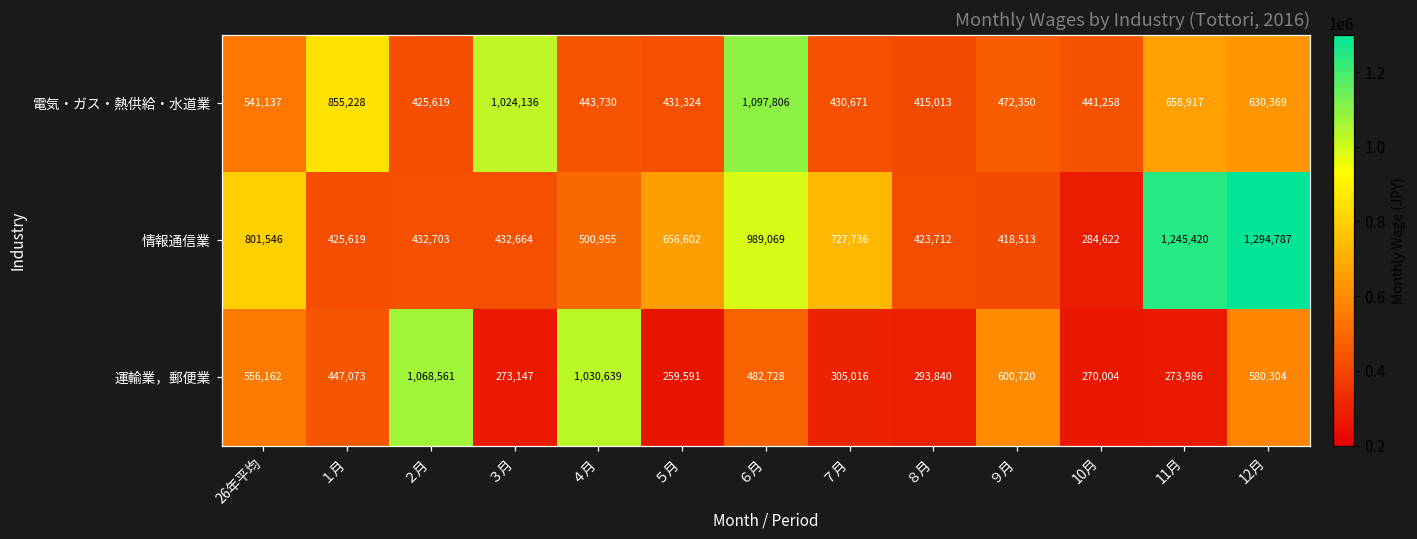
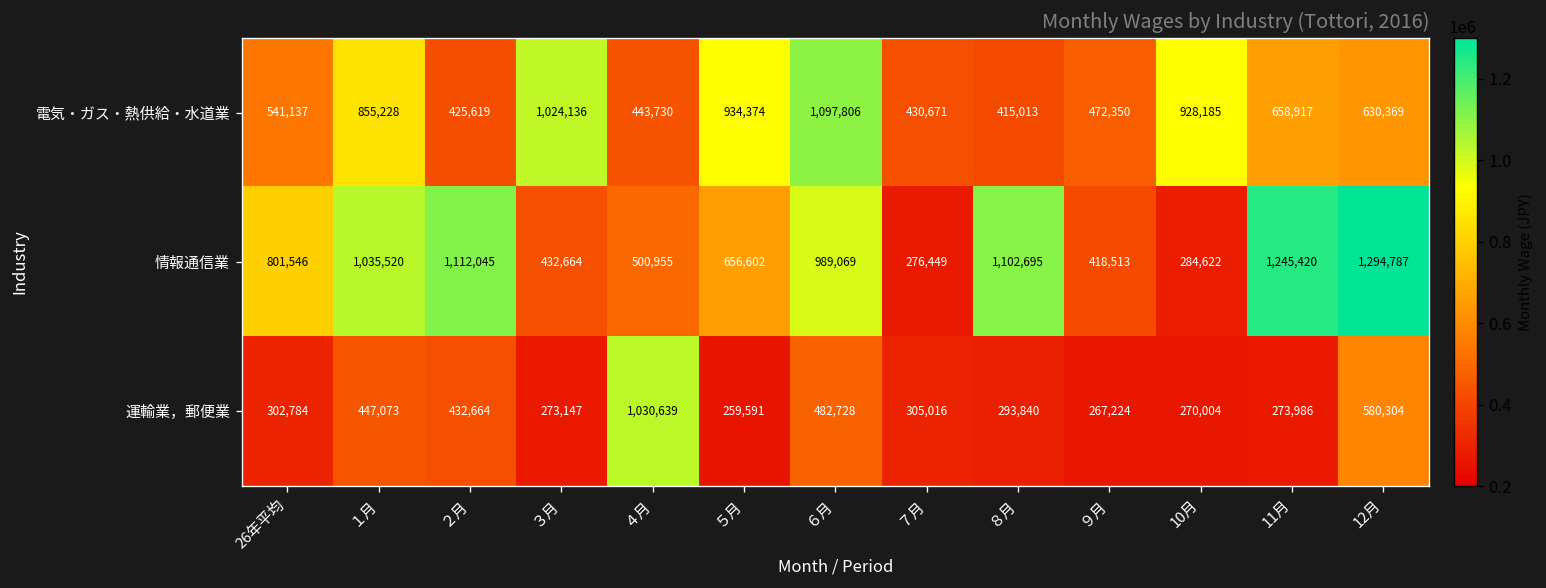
  {
    "電気・ガス・熱供給・水道業": {
      "26年平均": "541,137",
      "１月": "855,228",
      "２月": "425,619",
      "３月": "1,024,136",
      "４月": "443,730",
-     "５月": "431,324",
+     "５月": "934,374",
      "６月": "1,097,806",
      "７月": "430,671",
      "８月": "415,013",
      "９月": "472,350",
-     "10月": "441,258",
+     "10月": "928,185",
      "11月": "658,917",
      "12月": "630,369"
    },
    "情報通信業": {
      "26年平均": "801,546",
-     "１月": "425,619",
-     "２月": "432,703",
+     "１月": "1,035,520",
+     "２月": "1,112,045",
      "３月": "432,664",
      "４月": "500,955",
      "５月": "656,602",
      "６月": "989,069",
-     "７月": "727,736",
-     "８月": "423,712",
+     "７月": "276,449",
+     "８月": "1,102,695",
      "９月": "418,513",
      "10月": "284,622",
      "11月": "1,245,420",
      "12月": "1,294,787"
    },
    "運輸業，郵便業": {
-     "26年平均": "556,162",
+     "26年平均": "302,784",
      "１月": "447,073",
-     "２月": "1,068,561",
+     "２月": "432,664",
      "３月": "273,147",
      "４月": "1,030,639",
      "５月": "259,591",
      "６月": "482,728",
      "７月": "305,016",
      "８月": "293,840",
-     "９月": "600,720",
+     "９月": "267,224",
      "10月": "270,004",
      "11月": "273,986",
      "12月": "580,304"
    }
  }
